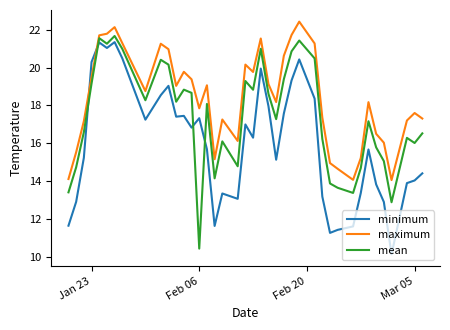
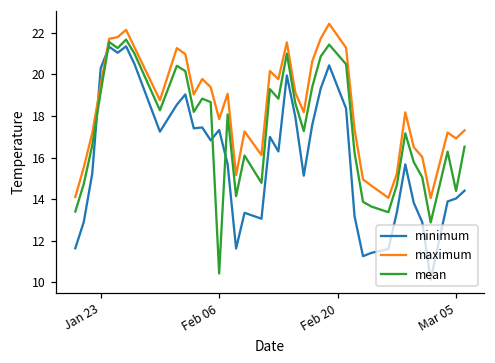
  {
    "minimum": {
      "Jan 23": 20.3,
      "Feb 06": 17.3,
      "Mar 05": 14.0
    },
    "maximum": {
      "Jan 23": 19.5,
      "Feb 06": 17.8,
-     "Mar 05": 17.6
+     "Mar 05": 16.9
    },
    "mean": {
      "Jan 23": 19.2,
      "Feb 06": 10.4,
-     "Mar 05": 16.0
+     "Mar 05": 14.4
    }
  }
